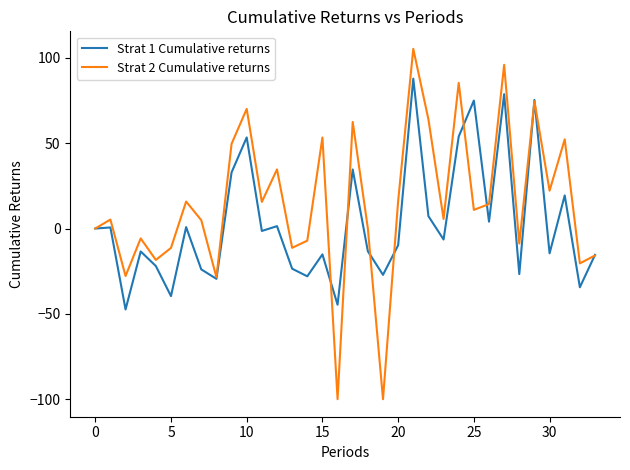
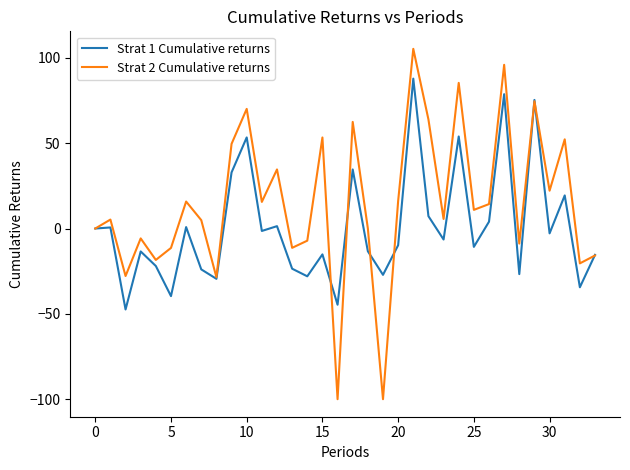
  {
    "Strat 1 Cumulative returns": {
      "5": -40,
      "10": 53,
      "15": -15,
      "20": -10,
-     "25": 75,
-     "30": -15
+     "25": -11,
+     "30": -3
    },
    "Strat 2 Cumulative returns": {
      "5": -11,
      "10": 70,
      "15": 53,
      "20": 16,
      "25": 11,
      "30": 22
    }
  }
